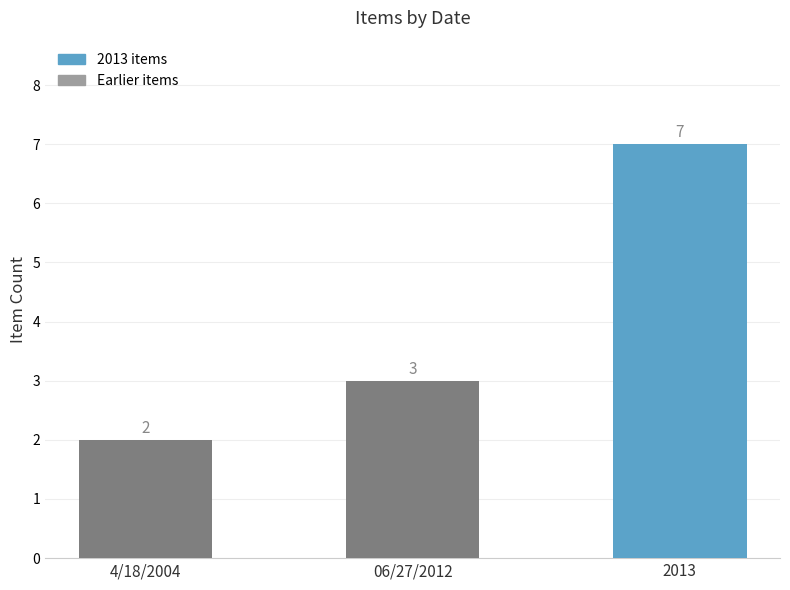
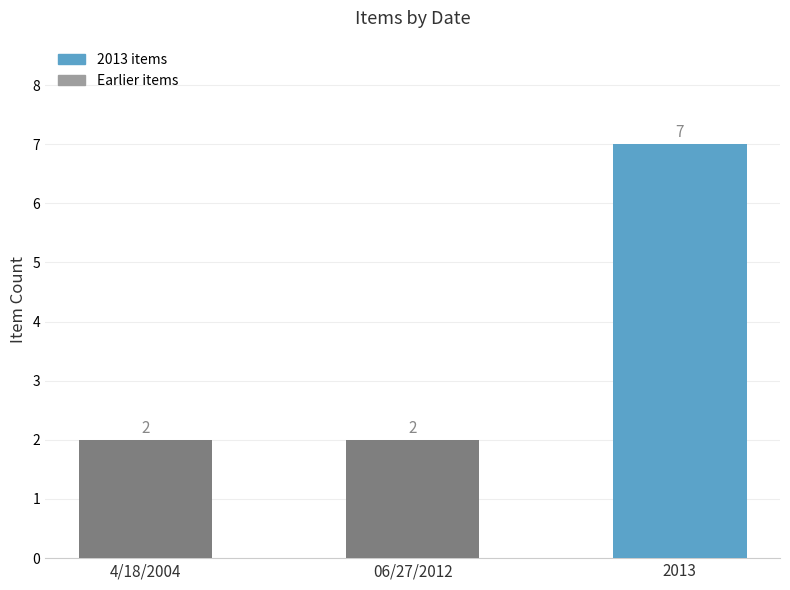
  {
    "4/18/2004": 2,
-   "06/27/2012": 3,
+   "06/27/2012": 2,
    "2013": 7
  }
